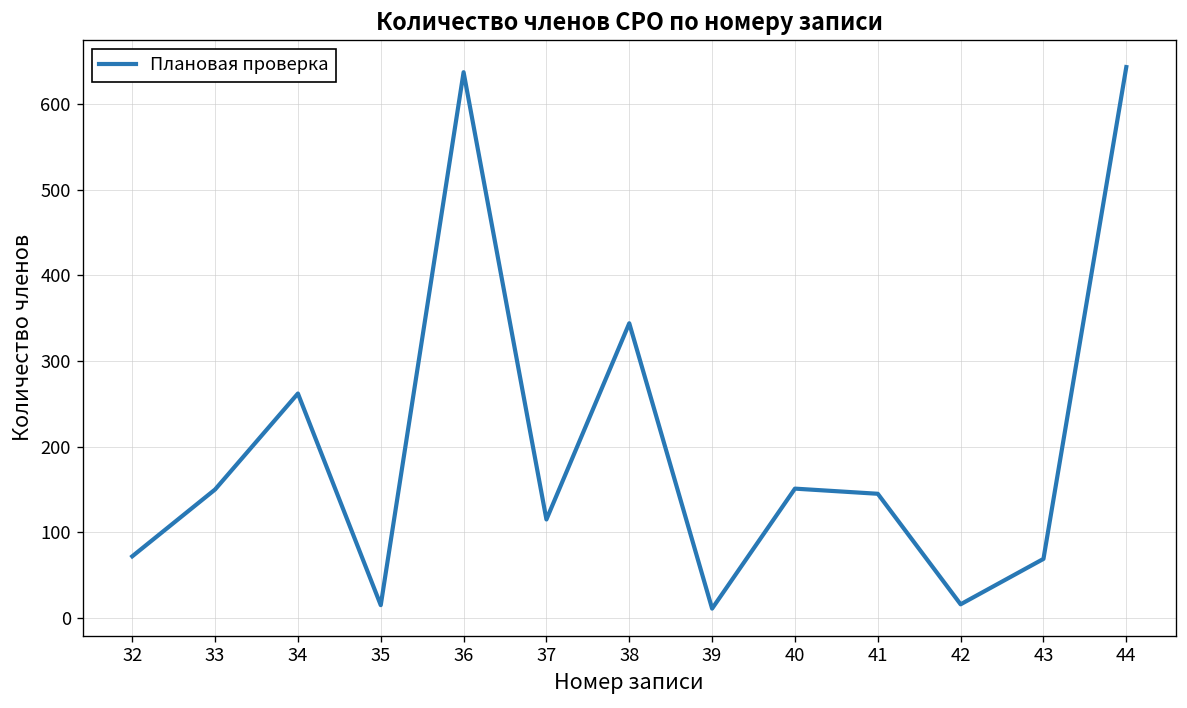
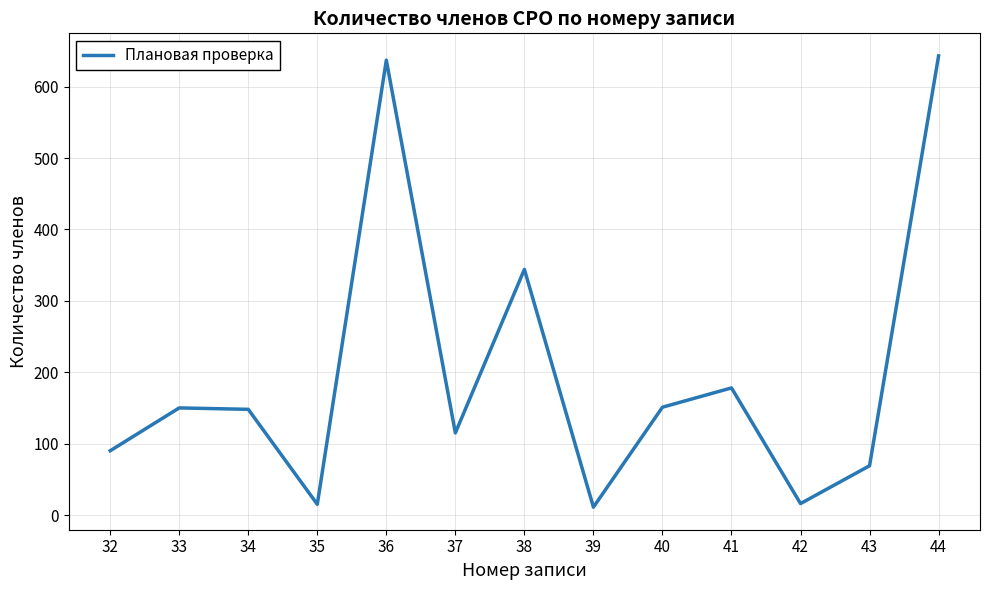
  {
-   "32": 70,
+   "32": 90,
    "33": 150,
-   "34": 260,
+   "34": 150,
    "35": 20,
    "36": 640,
    "37": 120,
    "38": 340,
    "39": 10,
    "40": 150,
-   "41": 150,
+   "41": 180,
    "42": 20,
    "43": 70,
    "44": 640
  }
